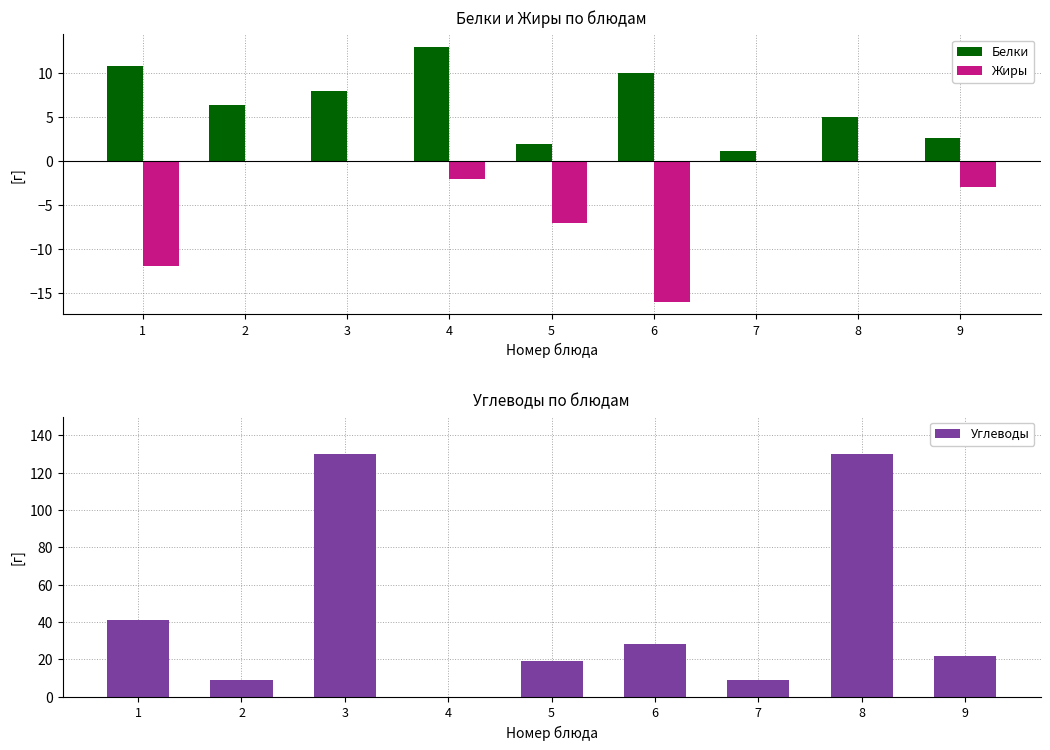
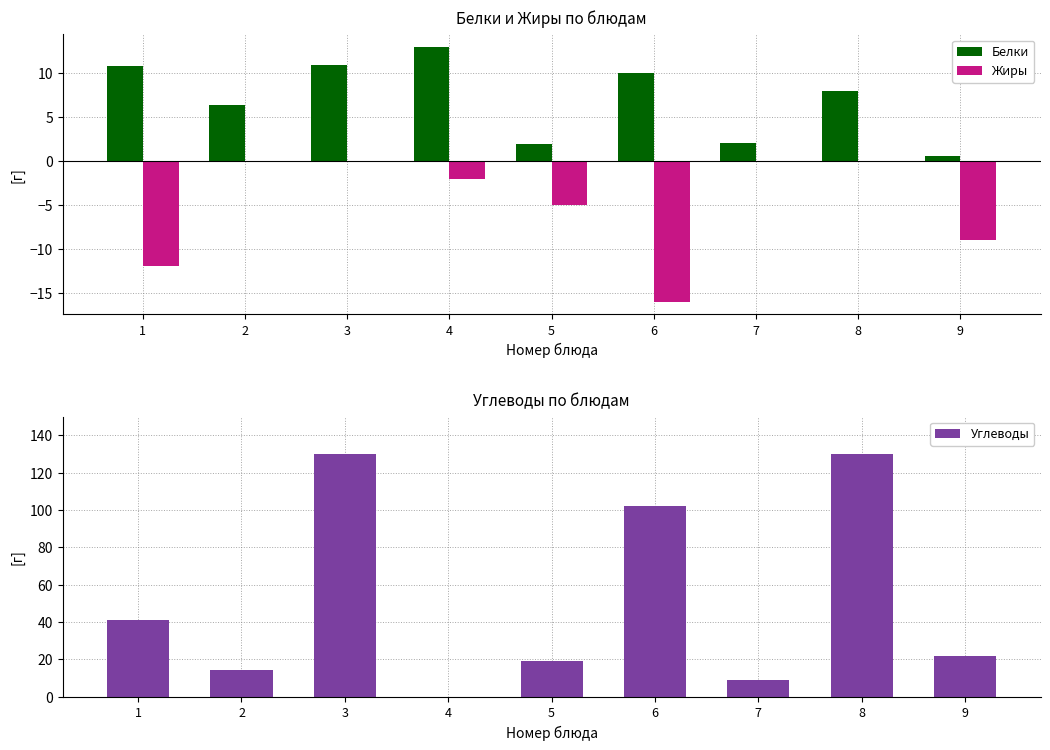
  {
    "Белки и Жиры по блюдам": {
      "Белки": {
        "1": 11,
        "2": 6,
-       "3": 8,
+       "3": 11,
        "4": 13,
        "5": 2,
        "6": 10,
-       "7": 1,
-       "8": 5,
-       "9": 3
+       "7": 2,
+       "8": 8,
+       "9": 1
      },
      "Жиры": {
        "1": -12,
        "2": 0,
        "3": 0,
        "4": -2,
-       "5": -7,
+       "5": -5,
        "6": -16,
        "7": 0,
        "8": 0,
-       "9": -3
+       "9": -9
      }
    },
    "Углеводы по блюдам": {
      "1": 41,
-     "2": 9,
+     "2": 14,
      "3": 130,
      "4": 0,
      "5": 19,
-     "6": 28,
+     "6": 102,
      "7": 9,
      "8": 130,
      "9": 22
    }
  }
